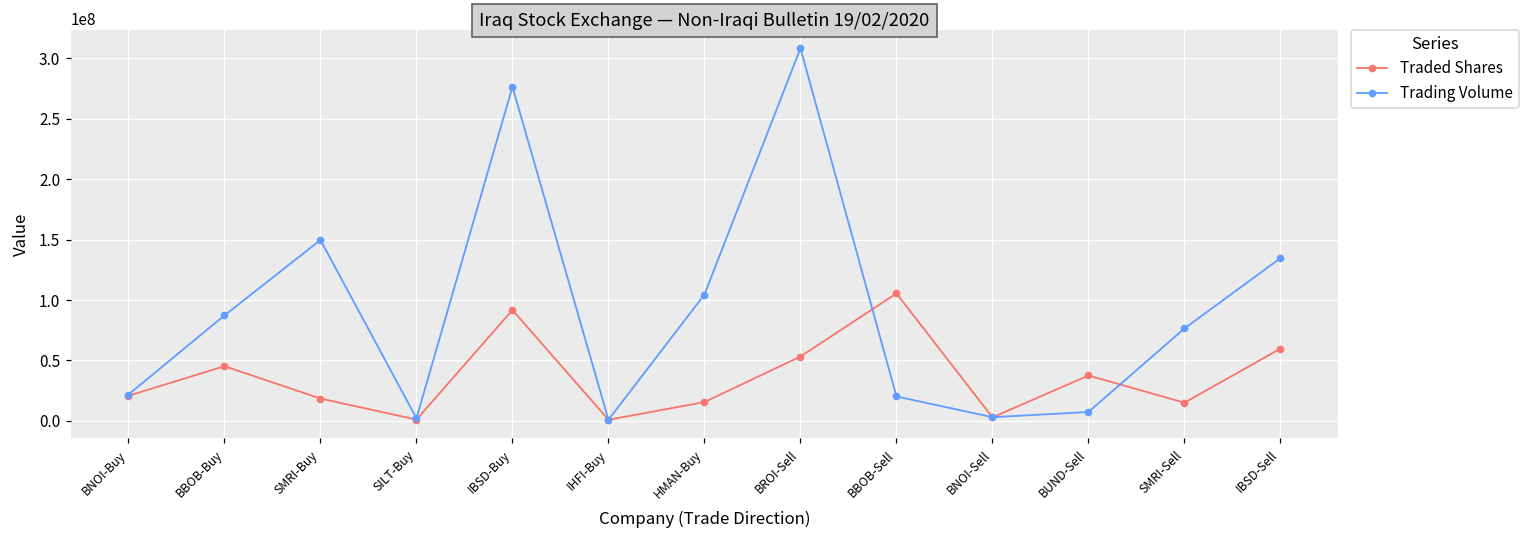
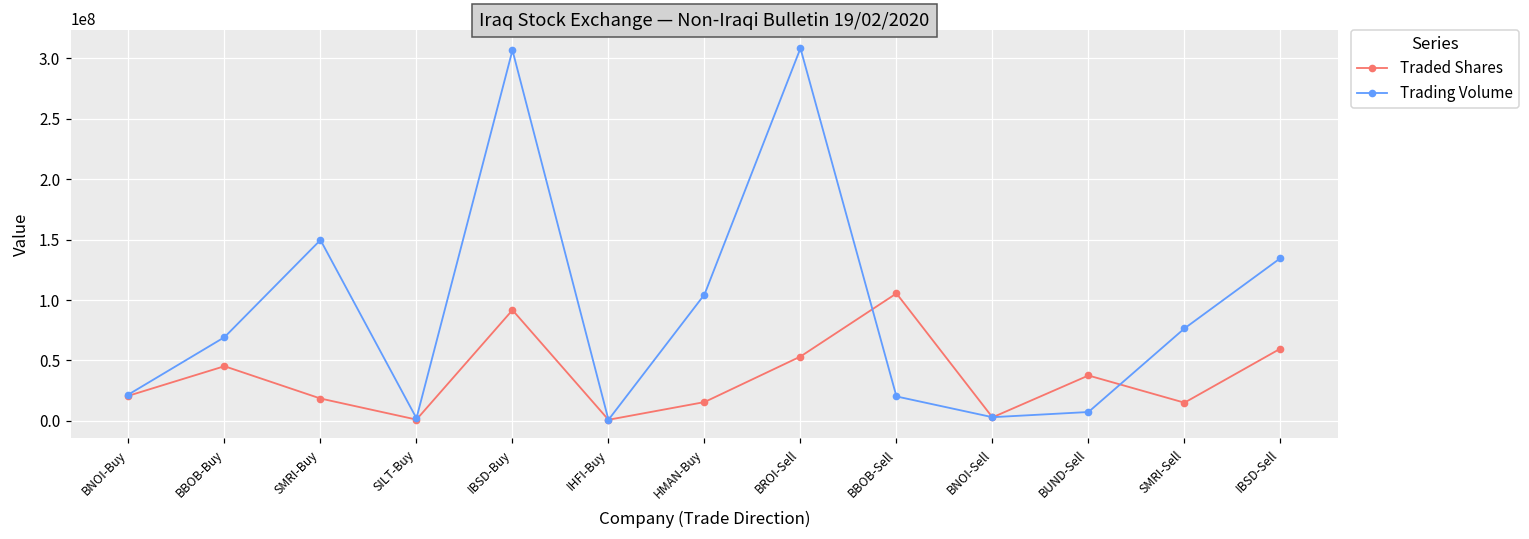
  {
    "Traded Shares": {
      "BBOB-Buy": 45000000,
      "SMRI-Buy": 18000000,
      "IBSD-Buy": 92000000,
      "HMAN-Buy": 15000000,
      "BROI-Sell": 53000000,
      "BBOB-Sell": 105000000,
      "BUND-Sell": 38000000,
      "SMRI-Sell": 15000000,
      "IBSD-Sell": 60000000
    },
    "Trading Volume": {
-     "BBOB-Buy": 87000000,
+     "BBOB-Buy": 69000000,
      "SMRI-Buy": 150000000,
-     "IBSD-Buy": 276000000,
+     "IBSD-Buy": 307000000,
      "HMAN-Buy": 105000000,
      "BROI-Sell": 308000000,
      "BBOB-Sell": 20000000,
      "BUND-Sell": 7000000,
      "SMRI-Sell": 76000000,
      "IBSD-Sell": 135000000
    }
  }
